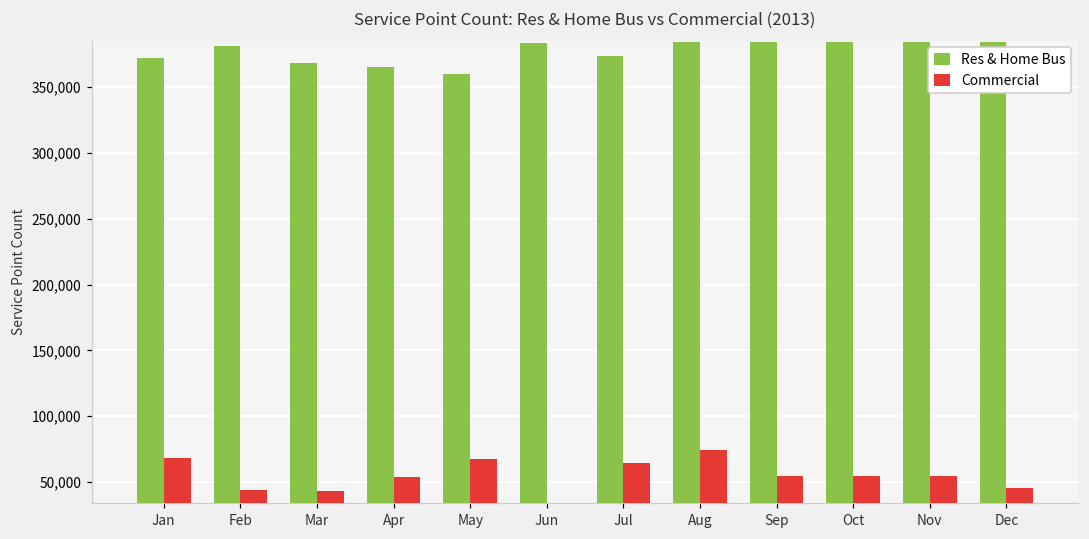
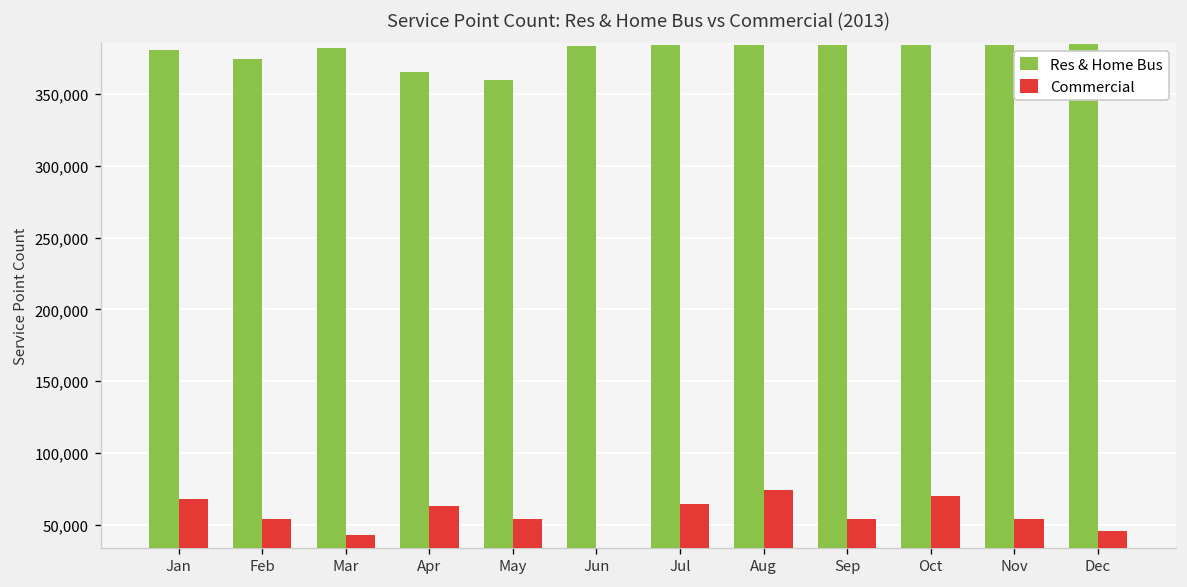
  {
    "Res & Home Bus": {
-     "Jan": "372,000",
-     "Feb": "381,000",
-     "Mar": "368,000",
+     "Jan": "381,000",
+     "Feb": "375,000",
+     "Mar": "382,000",
      "Apr": "365,000",
      "May": "360,000",
      "Jun": "383,000",
-     "Jul": "374,000",
+     "Jul": "384,000",
      "Aug": "384,000",
      "Sep": "384,000",
      "Oct": "384,000",
      "Nov": "384,000",
      "Dec": "384,000"
    },
    "Commercial": {
      "Jan": "68,000",
-     "Feb": "44,000",
+     "Feb": "54,000",
      "Mar": "43,000",
-     "Apr": "54,000",
-     "May": "68,000",
+     "Apr": "63,000",
+     "May": "54,000",
      "Jun": "34,000",
      "Jul": "65,000",
      "Aug": "74,000",
      "Sep": "54,000",
-     "Oct": "54,000",
+     "Oct": "70,000",
      "Nov": "54,000",
      "Dec": "46,000"
    }
  }
